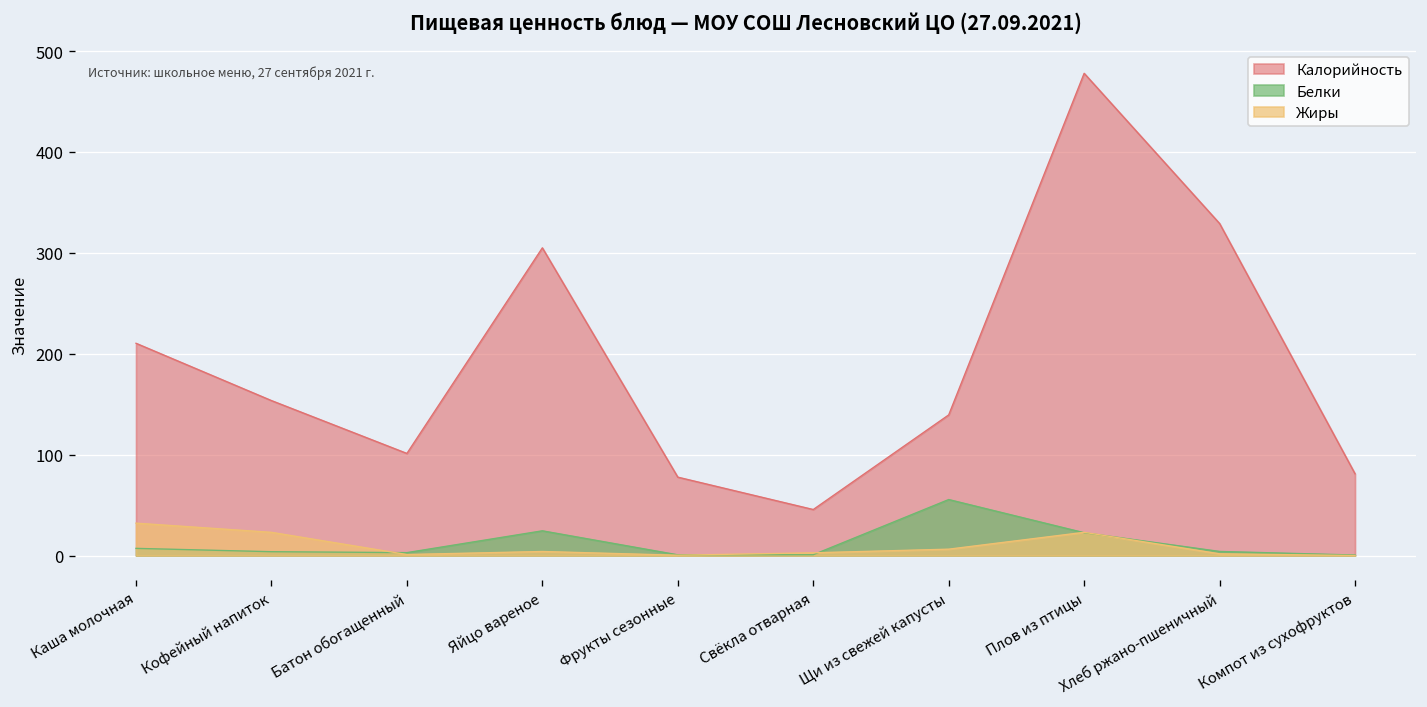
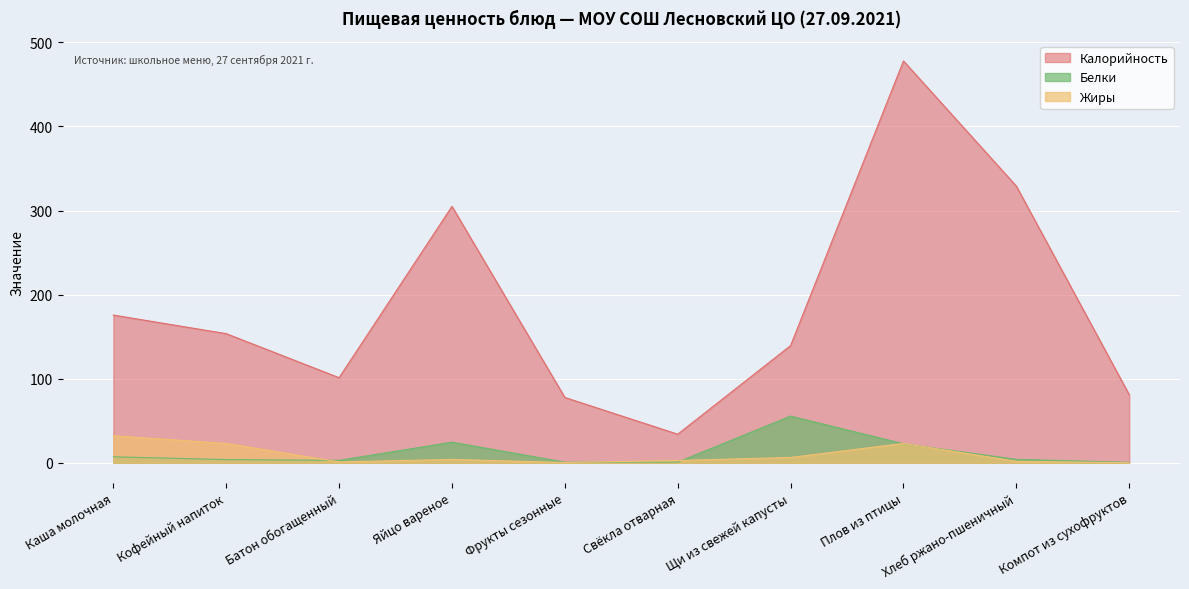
  {
    "Калорийность": {
-     "Каша молочная": 210,
+     "Каша молочная": 180,
      "Кофейный напиток": 150,
      "Батон обогащенный": 100,
      "Яйцо вареное": 310,
      "Фрукты сезонные": 80,
-     "Свёкла отварная": 50,
+     "Свёкла отварная": 30,
      "Щи из свежей капусты": 140,
      "Плов из птицы": 480,
      "Хлеб ржано-пшеничный": 330,
      "Компот из сухофруктов": 80
    },
    "Белки": {
      "Каша молочная": 10,
      "Кофейный напиток": 0,
      "Яйцо вареное": 20,
      "Щи из свежей капусты": 60
    },
    "Жиры": {
      "Каша молочная": 30,
      "Кофейный напиток": 20,
      "Яйцо вареное": 0,
      "Щи из свежей капусты": 10
    }
  }
